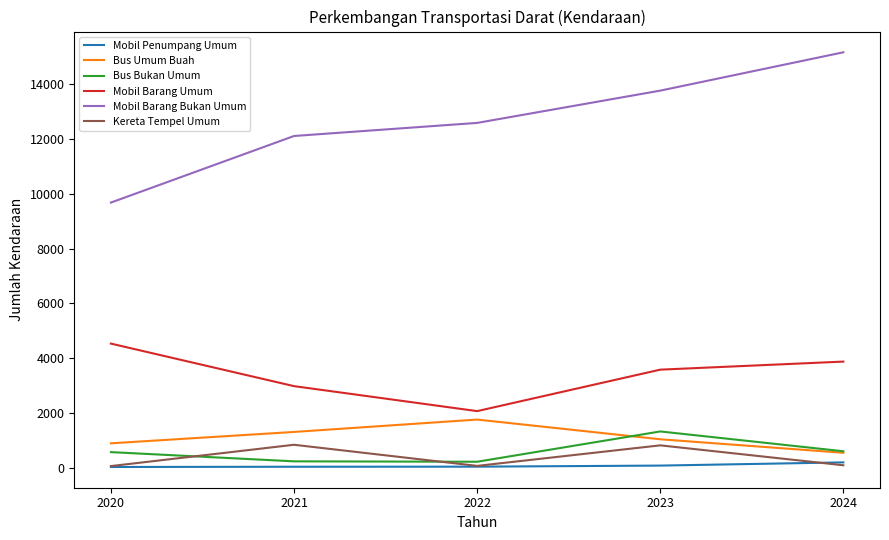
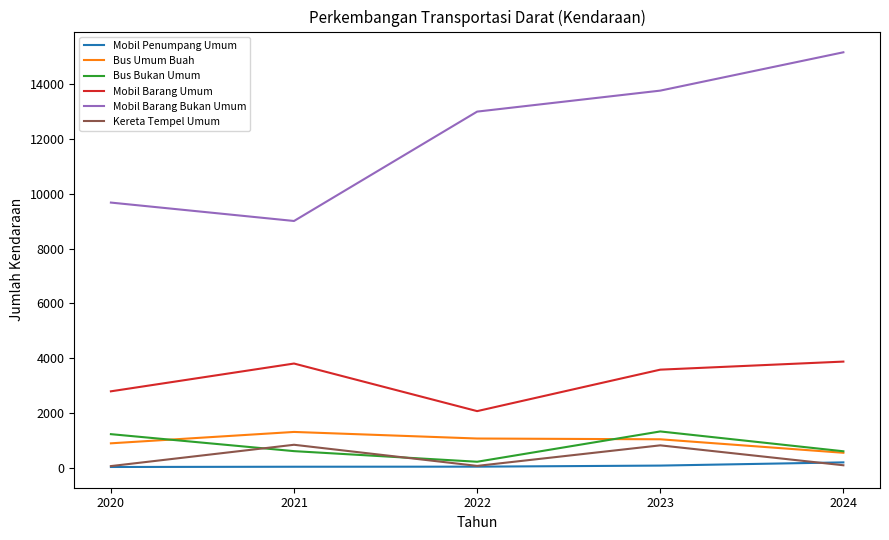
  {
    "Mobil Penumpang Umum": {
      "2021": 0,
      "2023": 100,
      "2024": 200
    },
    "Bus Umum Buah": {
      "2020": 900,
      "2021": 1300,
-     "2022": 1800,
+     "2022": 1100,
      "2023": 1000
    },
    "Bus Bukan Umum": {
-     "2020": 600,
-     "2021": 200,
+     "2020": 1200,
+     "2021": 600,
      "2022": 200,
      "2023": 1300
    },
    "Mobil Barang Umum": {
-     "2020": 4500,
-     "2021": 3000,
+     "2020": 2800,
+     "2021": 3800,
      "2022": 2100,
      "2023": 3600,
      "2024": 3900
    },
    "Mobil Barang Bukan Umum": {
      "2020": 9700,
-     "2021": 12100,
-     "2022": 12600,
+     "2021": 9000,
+     "2022": 13000,
      "2023": 13800,
      "2024": 15200
    },
    "Kereta Tempel Umum": {
      "2021": 800,
      "2023": 800,
      "2024": 100
    }
  }
